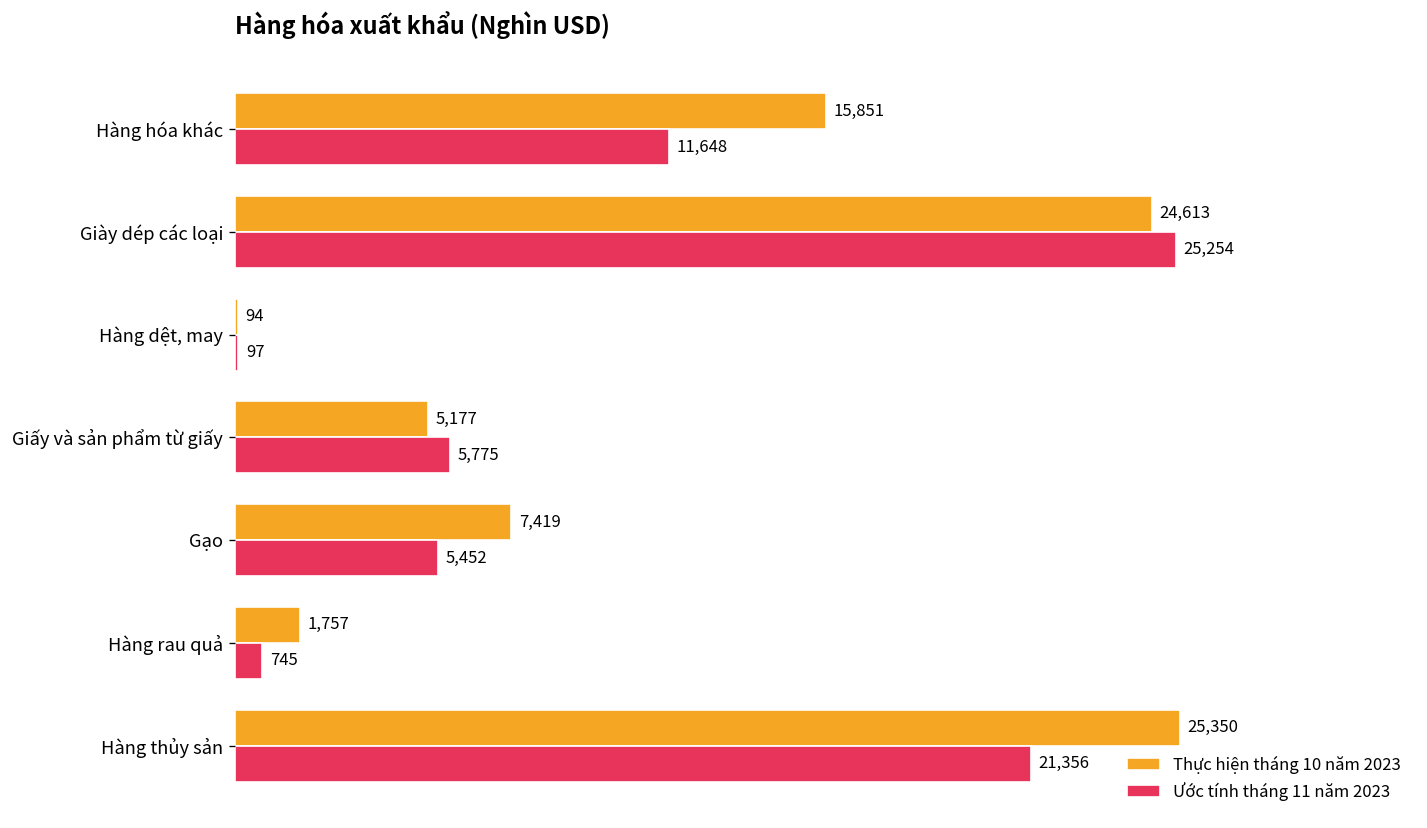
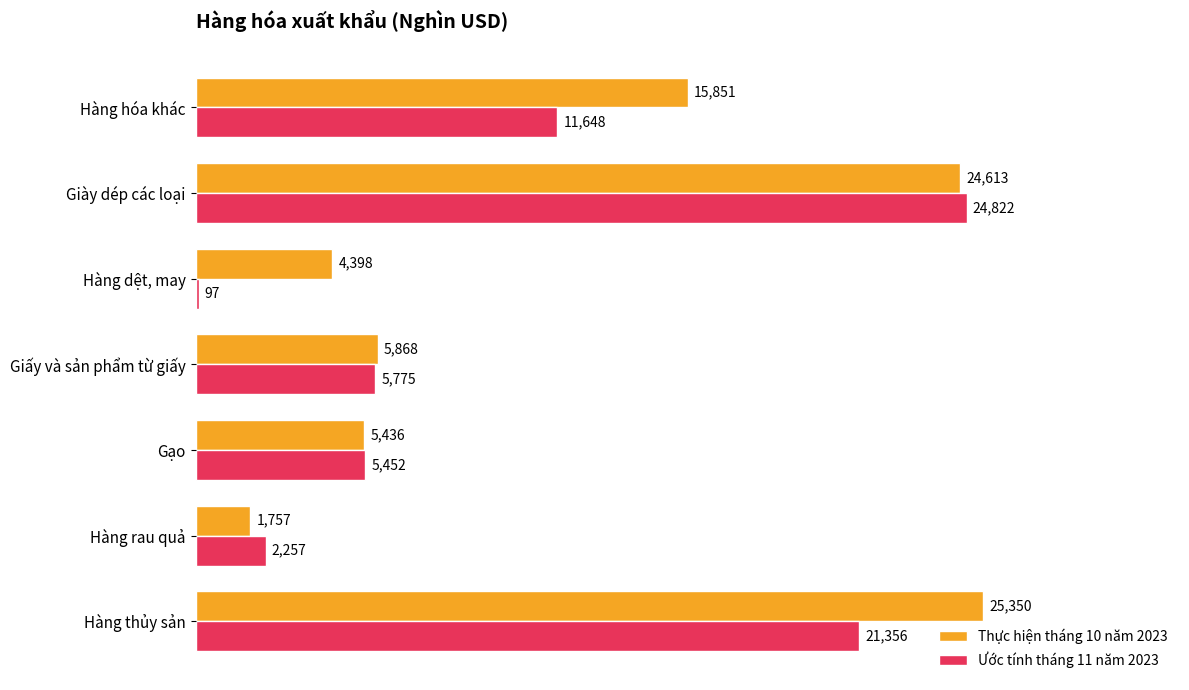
  {
    "Thực hiện tháng 10 năm 2023": {
      "Hàng hóa khác": "15,851",
      "Giày dép các loại": "24,613",
-     "Hàng dệt, may": "94",
-     "Giấy và sản phẩm từ giấy": "5,177",
-     "Gạo": "7,419",
+     "Hàng dệt, may": "4,398",
+     "Giấy và sản phẩm từ giấy": "5,868",
+     "Gạo": "5,436",
      "Hàng rau quả": "1,757",
      "Hàng thủy sản": "25,350"
    },
    "Ước tính tháng 11 năm 2023": {
      "Hàng hóa khác": "11,648",
-     "Giày dép các loại": "25,254",
+     "Giày dép các loại": "24,822",
      "Hàng dệt, may": "97",
      "Giấy và sản phẩm từ giấy": "5,775",
      "Gạo": "5,452",
-     "Hàng rau quả": "745",
+     "Hàng rau quả": "2,257",
      "Hàng thủy sản": "21,356"
    }
  }
